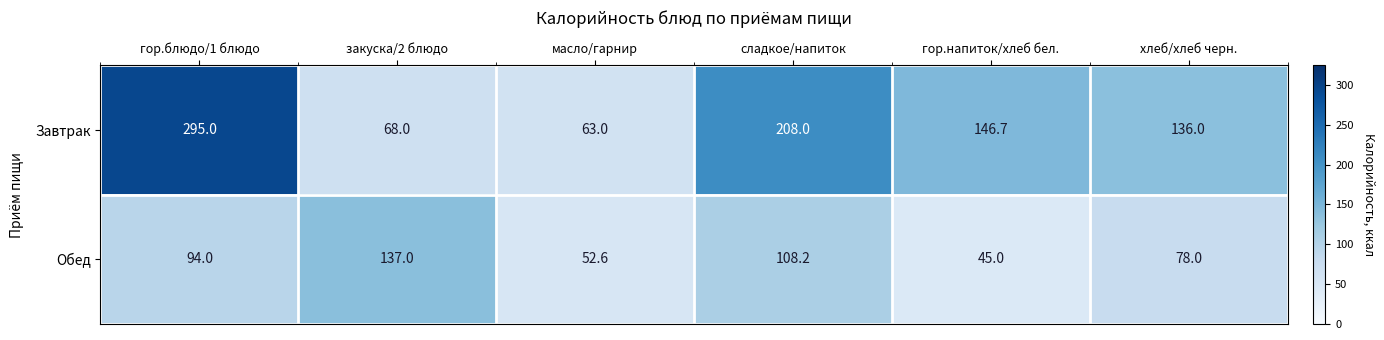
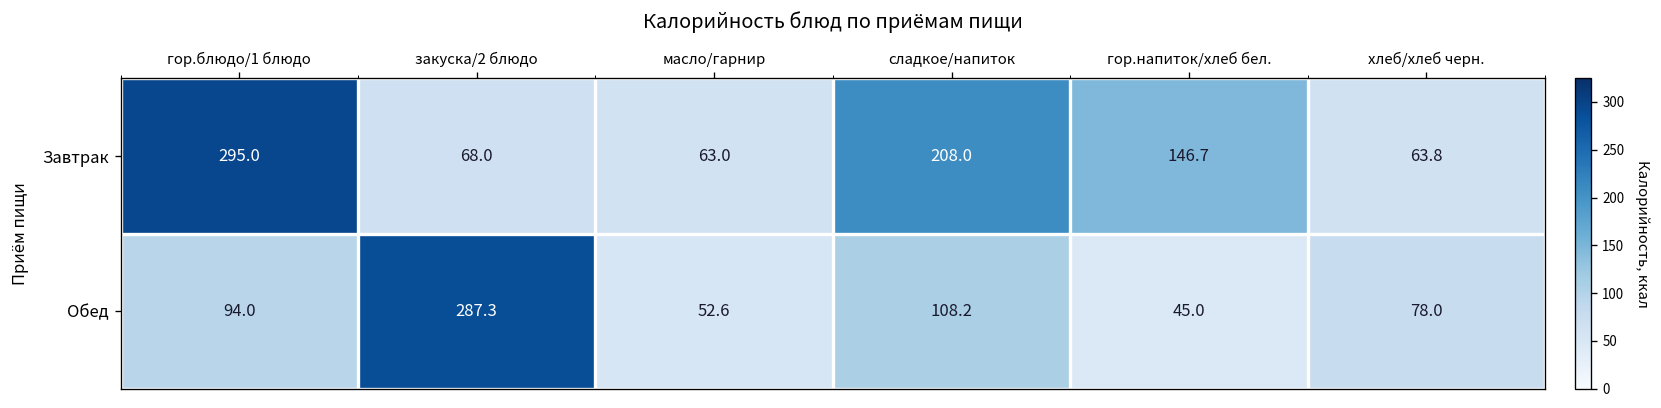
  {
    "Завтрак": {
      "гор.блюдо/1 блюдо": 295.0,
      "закуска/2 блюдо": 68.0,
      "масло/гарнир": 63.0,
      "сладкое/напиток": 208.0,
      "гор.напиток/хлеб бел.": 146.7,
-     "хлеб/хлеб черн.": 136.0
+     "хлеб/хлеб черн.": 63.8
    },
    "Обед": {
      "гор.блюдо/1 блюдо": 94.0,
-     "закуска/2 блюдо": 137.0,
+     "закуска/2 блюдо": 287.3,
      "масло/гарнир": 52.6,
      "сладкое/напиток": 108.2,
      "гор.напиток/хлеб бел.": 45.0,
      "хлеб/хлеб черн.": 78.0
    }
  }
